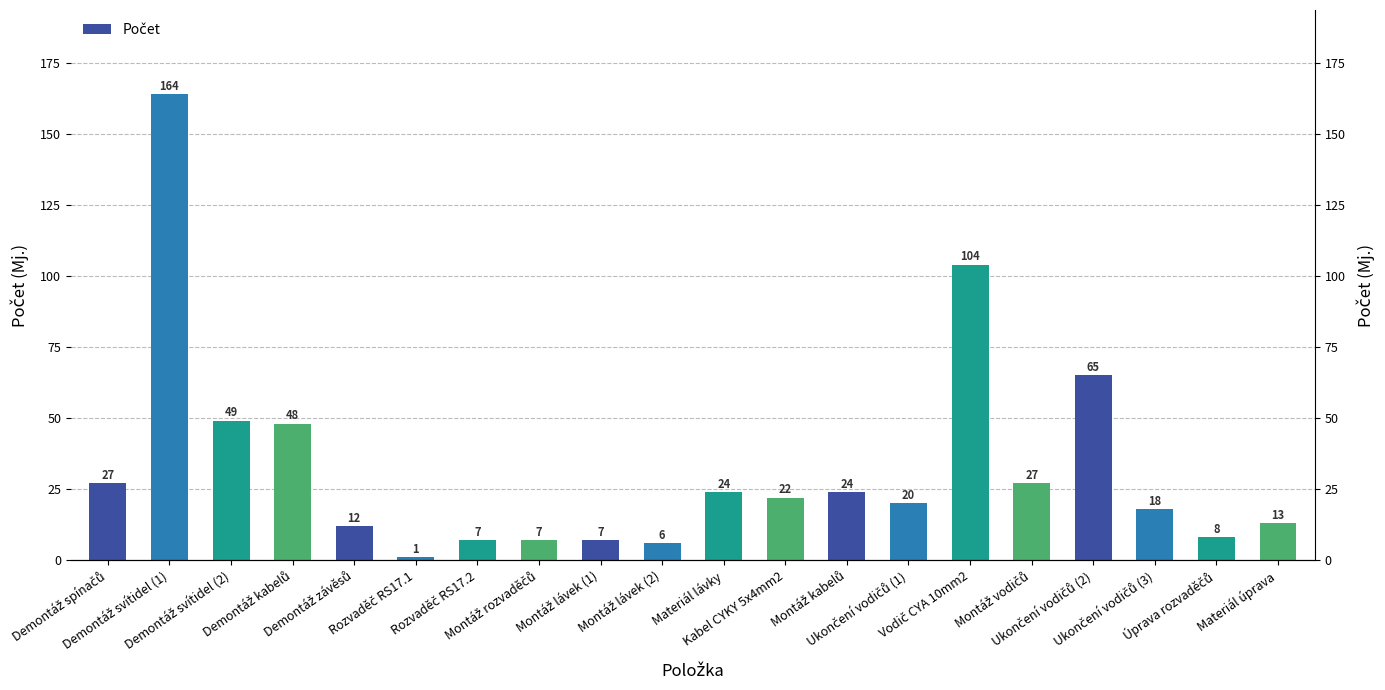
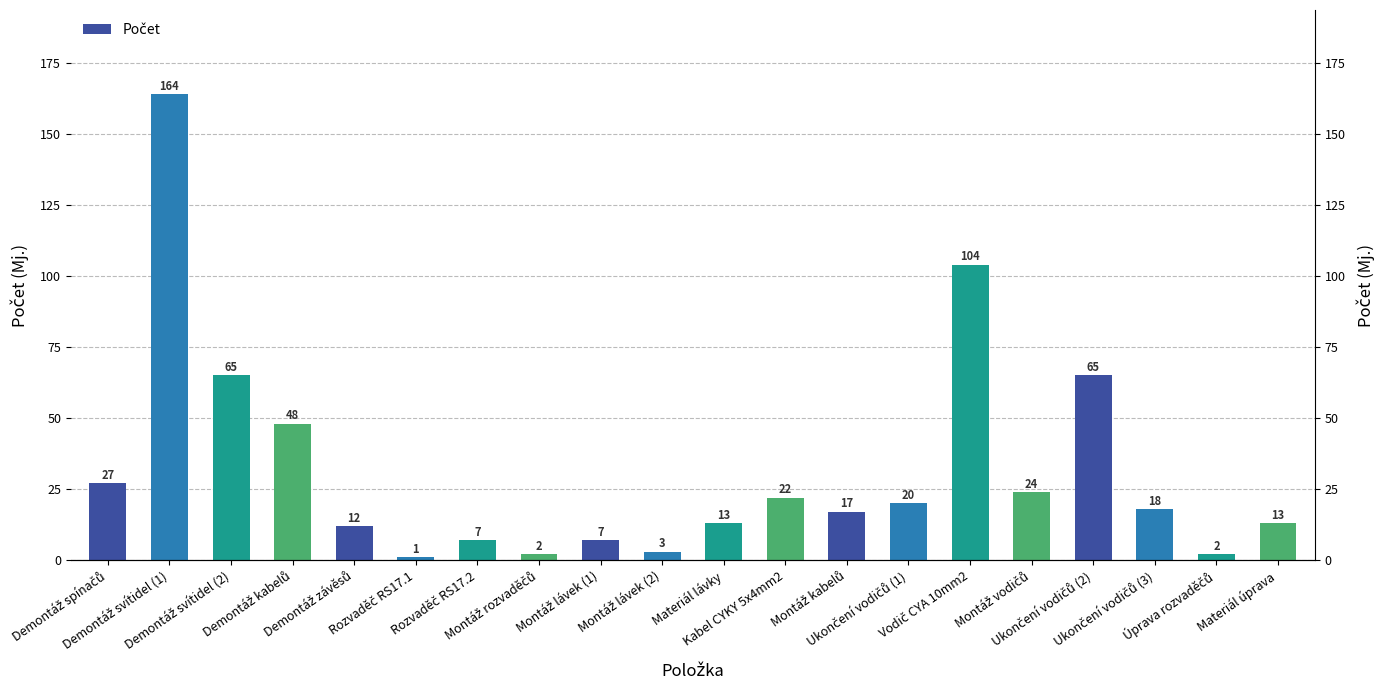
  {
    "Demontáž spínačů": 27,
    "Demontáž svítidel (1)": 164,
-   "Demontáž svítidel (2)": 49,
+   "Demontáž svítidel (2)": 65,
    "Demontáž kabelů": 48,
    "Demontáž závěsů": 12,
    "Rozvaděč RS17.1": 1,
    "Rozvaděč RS17.2": 7,
-   "Montáž rozvaděčů": 7,
+   "Montáž rozvaděčů": 2,
    "Montáž lávek (1)": 7,
-   "Montáž lávek (2)": 6,
-   "Materiál lávky": 24,
+   "Montáž lávek (2)": 3,
+   "Materiál lávky": 13,
    "Kabel CYKY 5x4mm2": 22,
-   "Montáž kabelů": 24,
+   "Montáž kabelů": 17,
    "Ukončení vodičů (1)": 20,
    "Vodič CYA 10mm2": 104,
-   "Montáž vodičů": 27,
+   "Montáž vodičů": 24,
    "Ukončení vodičů (2)": 65,
    "Ukončení vodičů (3)": 18,
-   "Úprava rozvaděčů": 8,
+   "Úprava rozvaděčů": 2,
    "Materiál úprava": 13
  }
